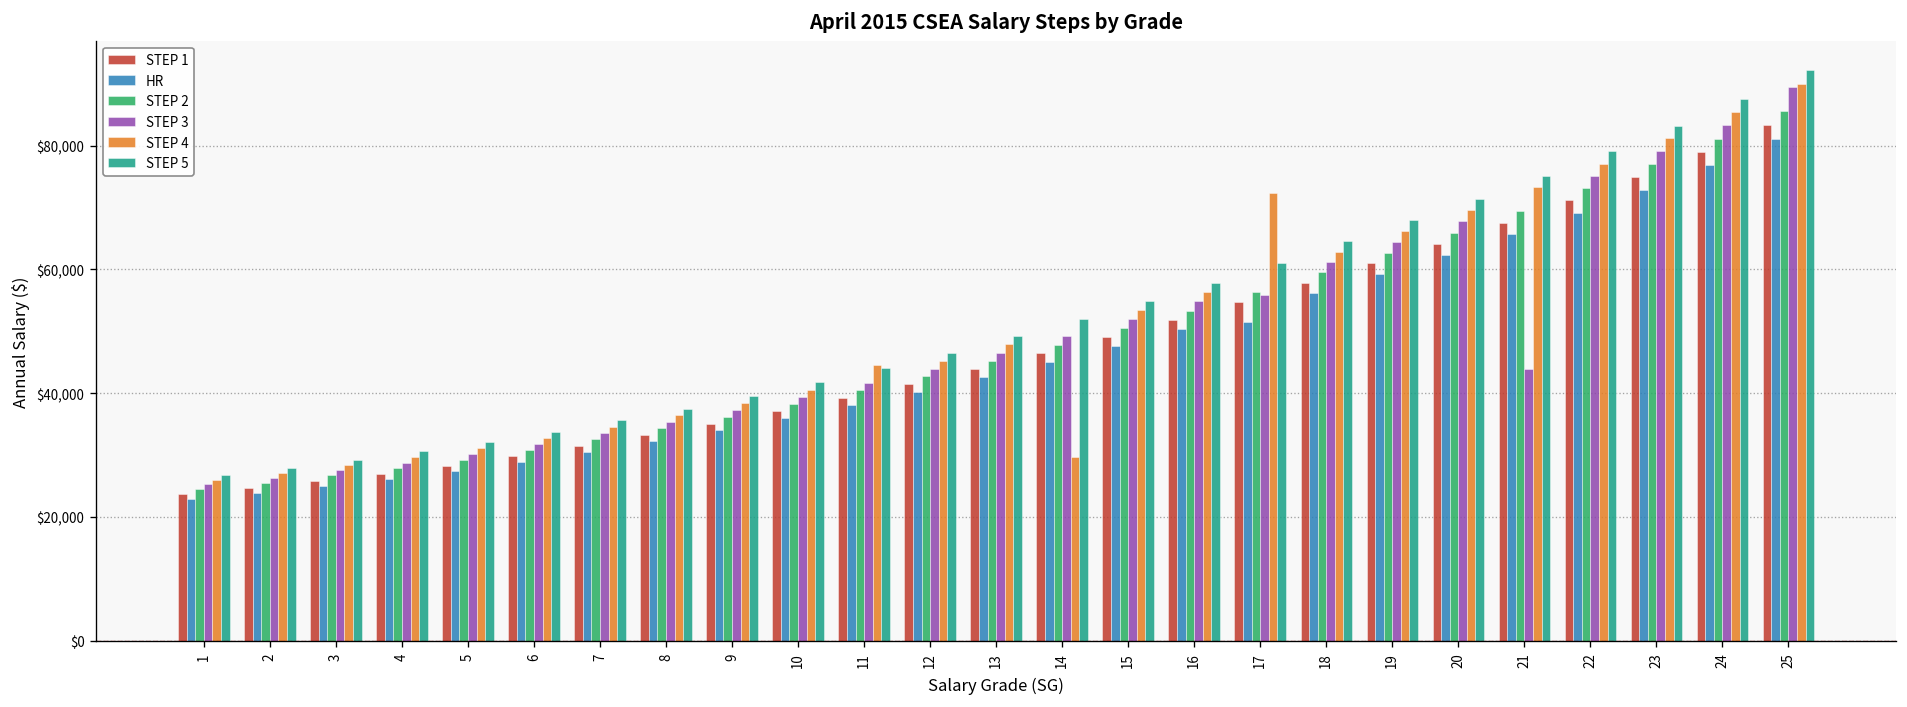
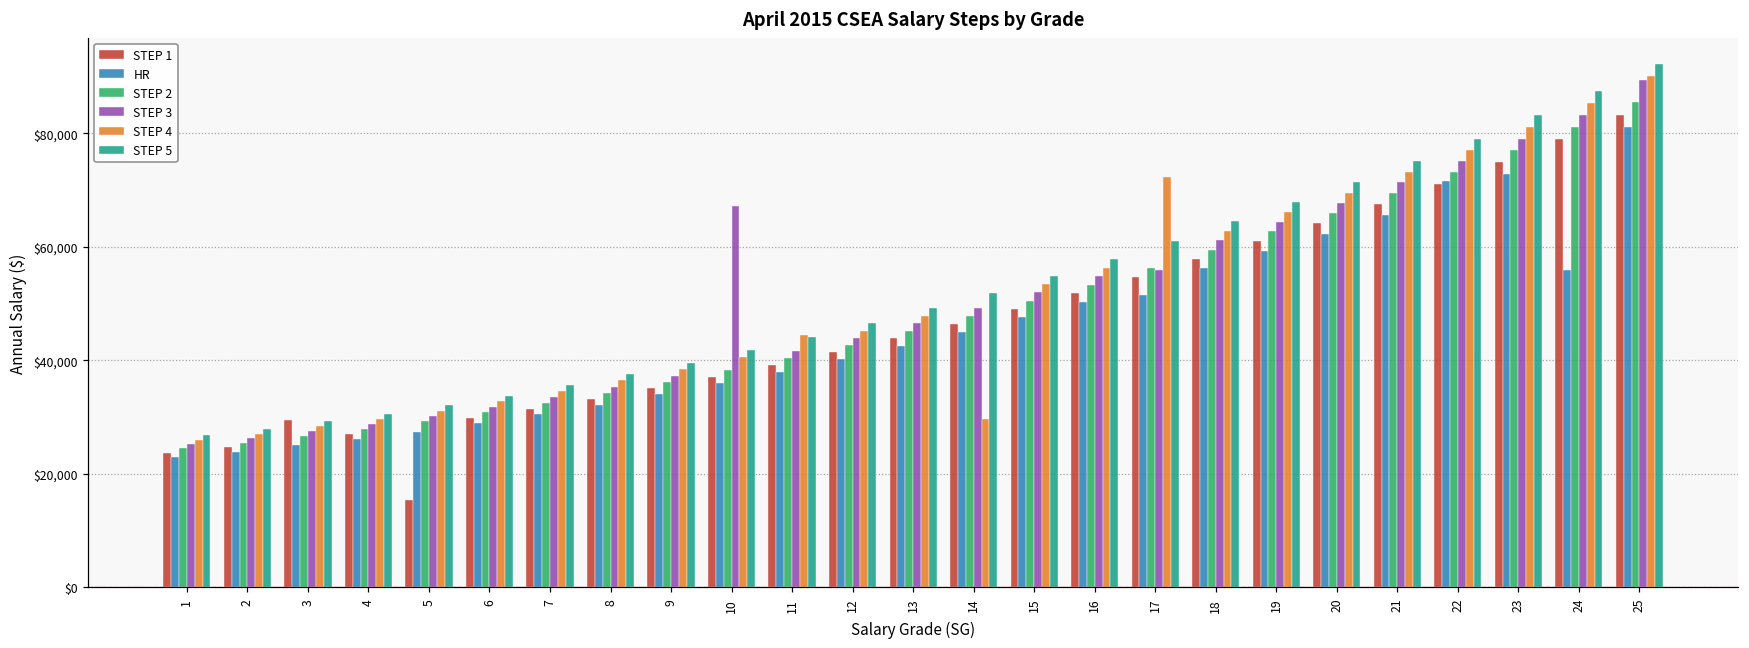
  {
    "STEP 1": {
      "1": "$24,000",
      "2": "$25,000",
-     "3": "$26,000",
+     "3": "$29,000",
      "4": "$27,000",
-     "5": "$28,000",
+     "5": "$15,000",
      "6": "$30,000",
      "7": "$31,000",
      "8": "$33,000",
      "9": "$35,000",
      "10": "$37,000",
      "11": "$39,000",
      "12": "$41,000",
      "13": "$44,000",
      "14": "$46,000",
      "15": "$49,000",
      "16": "$52,000",
      "17": "$55,000",
      "18": "$58,000",
      "19": "$61,000",
      "20": "$64,000",
      "21": "$68,000",
      "22": "$71,000",
      "23": "$75,000",
      "24": "$79,000",
      "25": "$83,000"
    },
    "HR": {
      "1": "$23,000",
      "2": "$24,000",
      "3": "$25,000",
      "4": "$26,000",
      "5": "$27,000",
      "6": "$29,000",
      "7": "$30,000",
      "8": "$32,000",
      "9": "$34,000",
      "10": "$36,000",
      "11": "$38,000",
      "12": "$40,000",
      "13": "$43,000",
      "14": "$45,000",
      "15": "$48,000",
      "16": "$50,000",
      "17": "$52,000",
      "18": "$56,000",
      "19": "$59,000",
      "20": "$62,000",
      "21": "$66,000",
-     "22": "$69,000",
+     "22": "$72,000",
      "23": "$73,000",
-     "24": "$77,000",
+     "24": "$56,000",
      "25": "$81,000"
    },
    "STEP 3": {
      "1": "$25,000",
      "2": "$26,000",
      "3": "$28,000",
      "4": "$29,000",
      "5": "$30,000",
      "6": "$32,000",
      "7": "$34,000",
      "8": "$35,000",
      "9": "$37,000",
-     "10": "$39,000",
+     "10": "$67,000",
      "11": "$42,000",
      "12": "$44,000",
      "13": "$47,000",
      "14": "$49,000",
      "15": "$52,000",
      "16": "$55,000",
      "17": "$56,000",
      "18": "$61,000",
      "19": "$64,000",
      "20": "$68,000",
-     "21": "$44,000",
+     "21": "$71,000",
      "22": "$75,000",
      "23": "$79,000",
      "24": "$83,000",
      "25": "$89,000"
    },
    "STEP 4": {
      "1": "$26,000",
      "2": "$27,000",
      "3": "$28,000",
      "4": "$30,000",
      "5": "$31,000",
      "6": "$33,000",
      "7": "$35,000",
      "8": "$36,000",
      "9": "$38,000",
      "10": "$41,000",
      "11": "$44,000",
      "12": "$45,000",
      "13": "$48,000",
      "14": "$30,000",
      "15": "$53,000",
      "16": "$56,000",
      "17": "$72,000",
      "18": "$63,000",
      "19": "$66,000",
      "20": "$70,000",
      "21": "$73,000",
      "22": "$77,000",
      "23": "$81,000",
      "24": "$85,000",
      "25": "$90,000"
    }
  }
